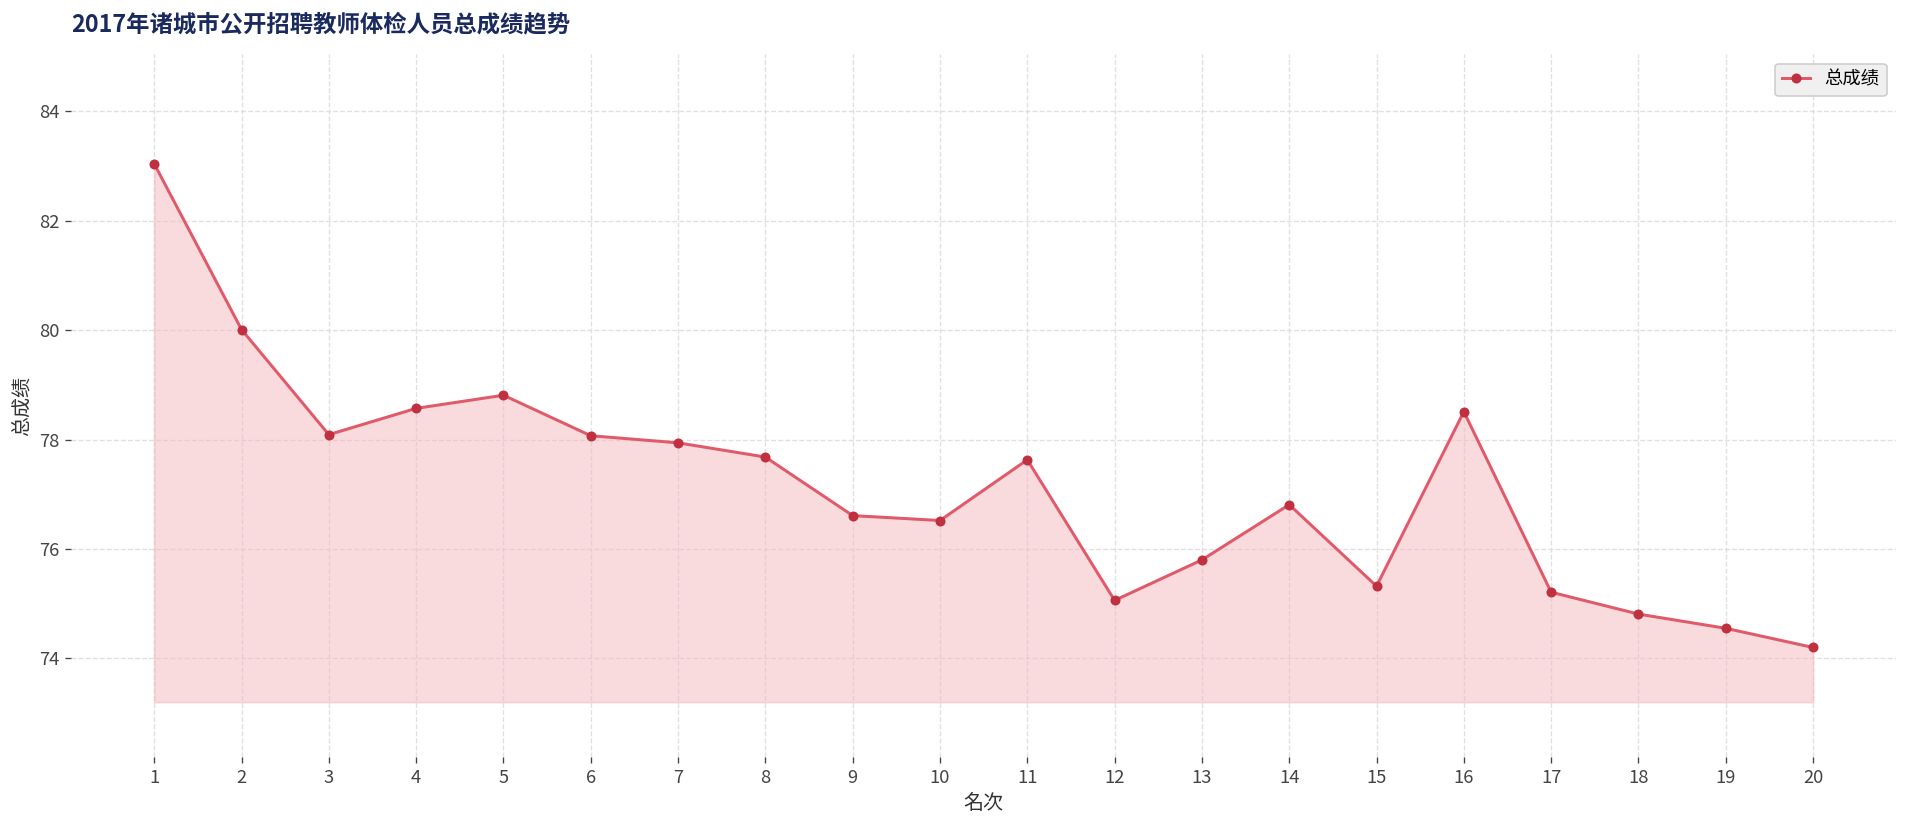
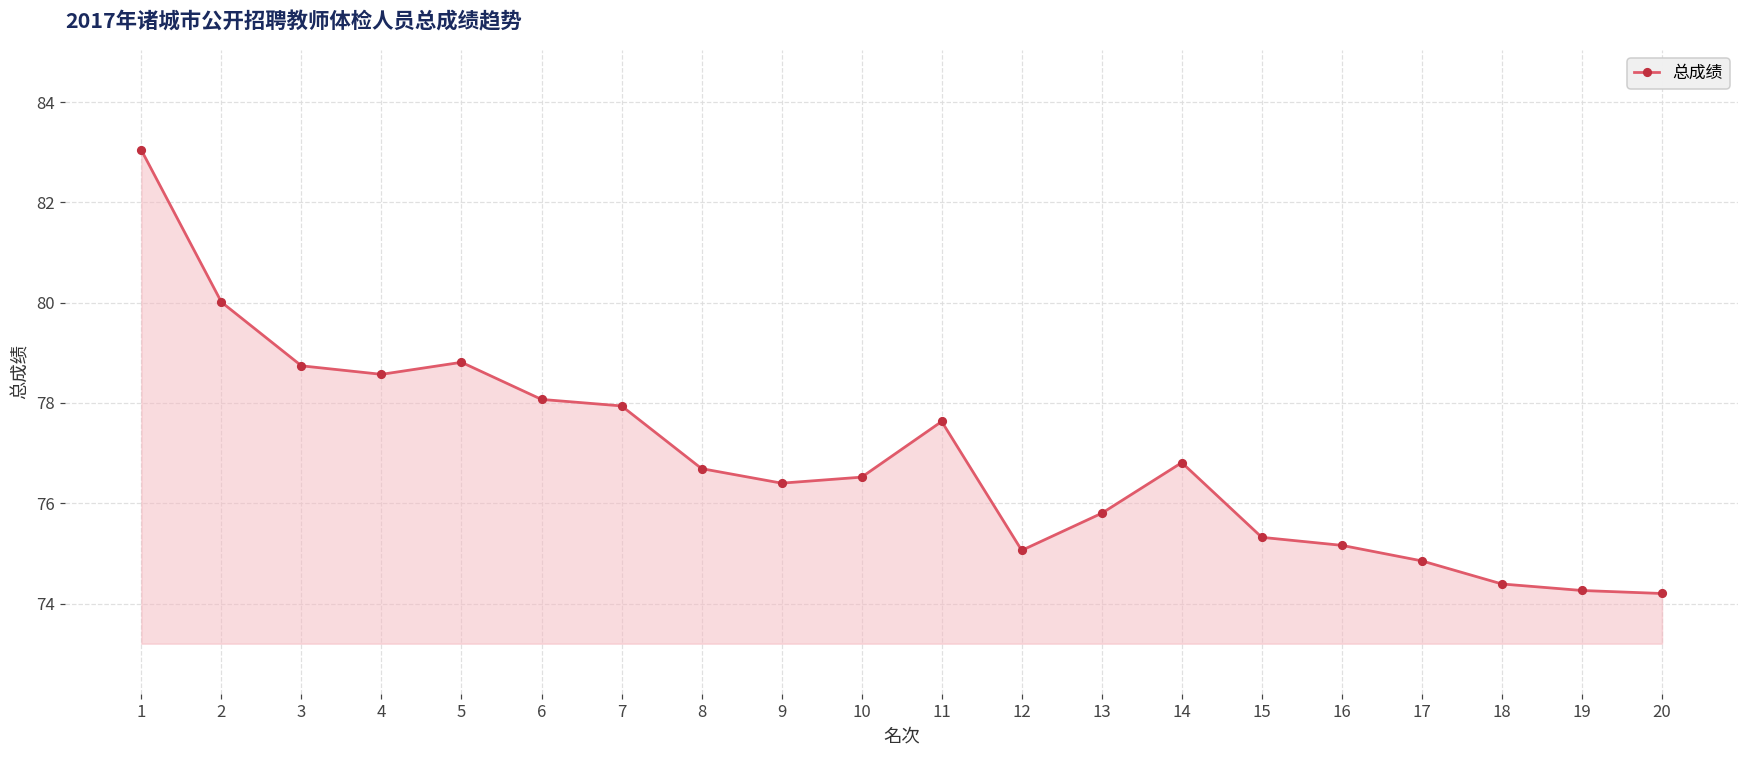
  {
    "1": 83.0,
    "2": 80.0,
-   "3": 78.1,
+   "3": 78.7,
    "4": 78.6,
    "5": 78.8,
    "6": 78.1,
    "7": 77.9,
-   "8": 77.7,
-   "9": 76.6,
+   "8": 76.7,
+   "9": 76.4,
    "10": 76.5,
    "11": 77.6,
    "12": 75.1,
    "13": 75.8,
    "14": 76.8,
    "15": 75.3,
-   "16": 78.5,
-   "17": 75.2,
-   "18": 74.8,
-   "19": 74.6,
+   "16": 75.2,
+   "17": 74.9,
+   "18": 74.4,
+   "19": 74.3,
    "20": 74.2
  }
